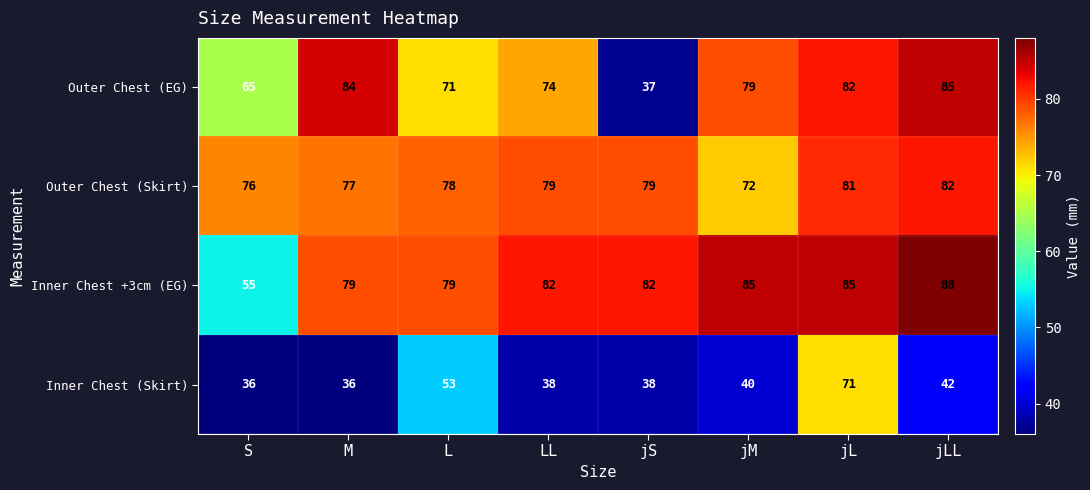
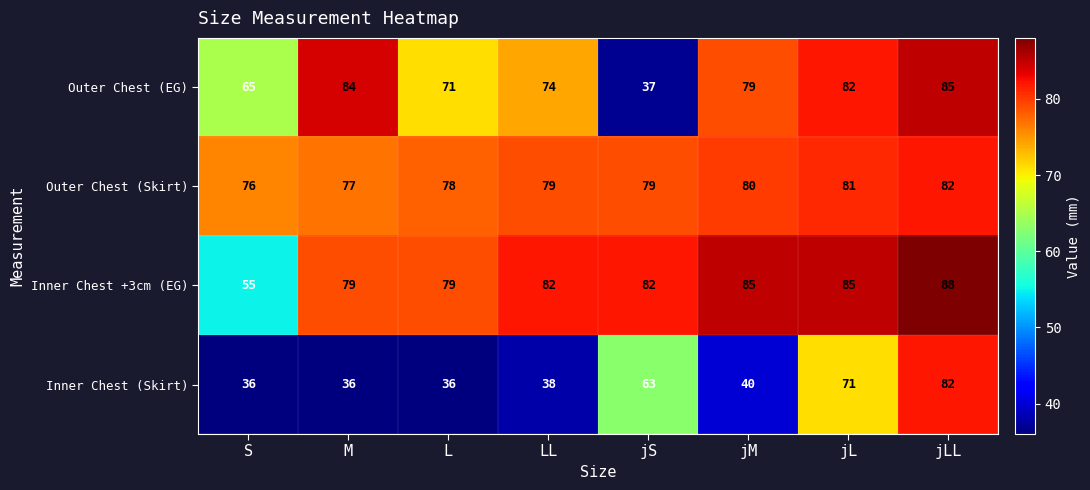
  {
    "Outer Chest (EG)": {
      "S": 65,
      "M": 84,
      "L": 71,
      "LL": 74,
      "jS": 37,
      "jM": 79,
      "jL": 82,
      "jLL": 85
    },
    "Outer Chest (Skirt)": {
      "S": 76,
      "M": 77,
      "L": 78,
      "LL": 79,
      "jS": 79,
-     "jM": 72,
+     "jM": 80,
      "jL": 81,
      "jLL": 82
    },
    "Inner Chest +3cm (EG)": {
      "S": 55,
      "M": 79,
      "L": 79,
      "LL": 82,
      "jS": 82,
      "jM": 85,
      "jL": 85,
      "jLL": 88
    },
    "Inner Chest (Skirt)": {
      "S": 36,
      "M": 36,
-     "L": 53,
+     "L": 36,
      "LL": 38,
-     "jS": 38,
+     "jS": 63,
      "jM": 40,
      "jL": 71,
-     "jLL": 42
+     "jLL": 82
    }
  }
